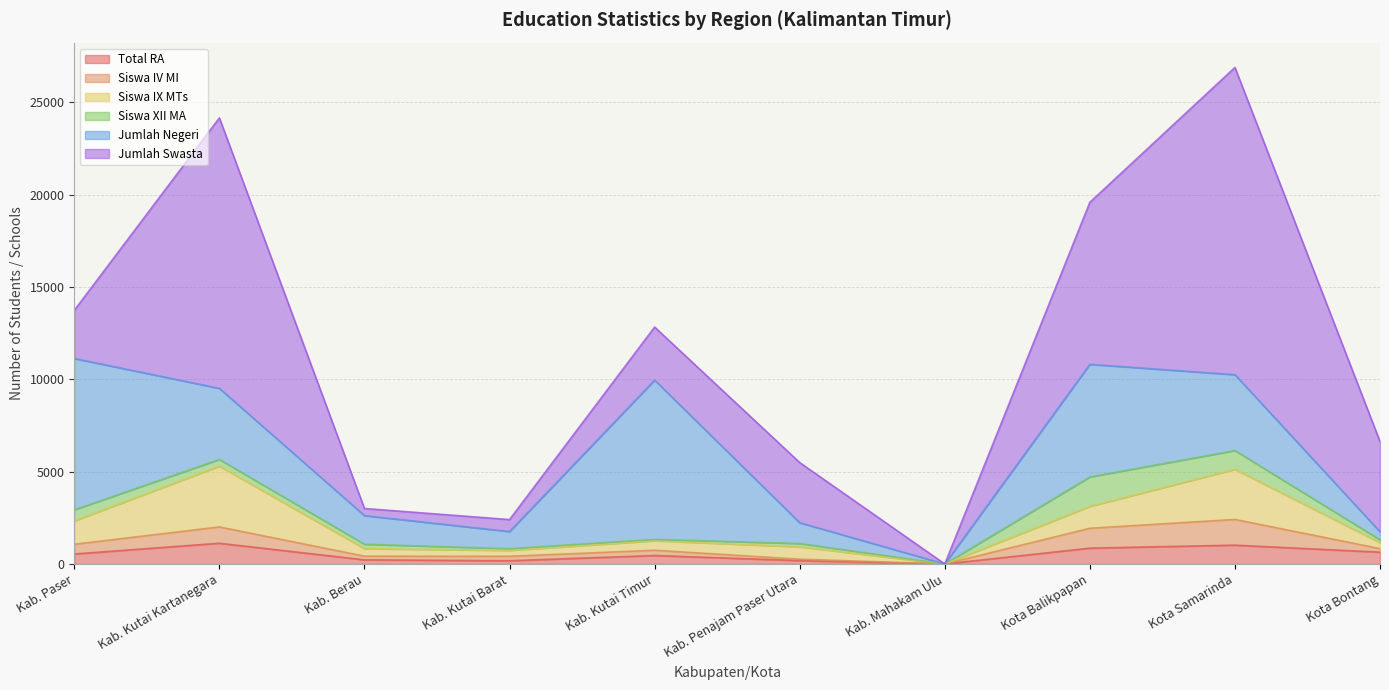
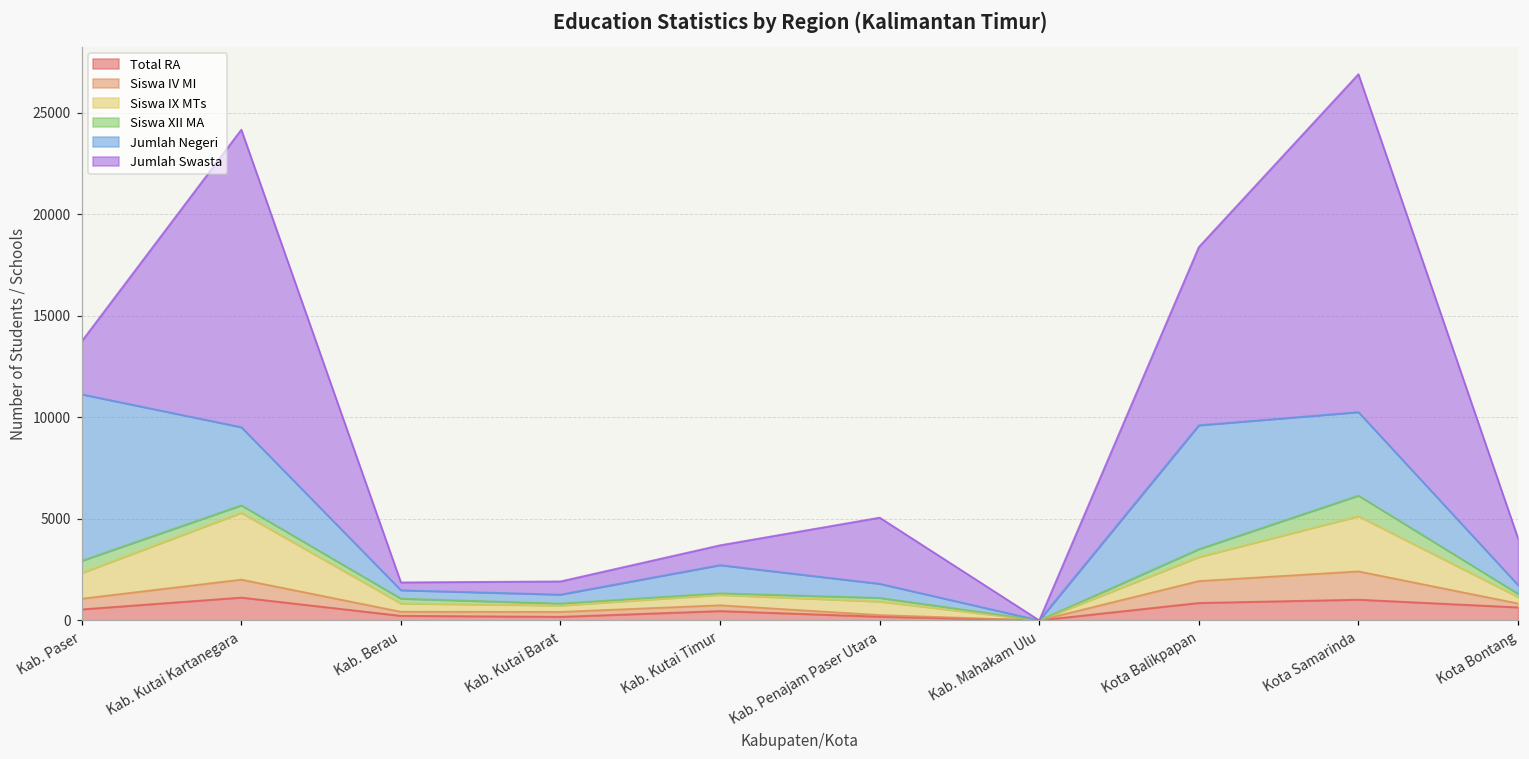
  {
    "Siswa XII MA": {
      "Kab. Paser": 600,
      "Kab. Kutai Kartanegara": 400,
      "Kab. Berau": 200,
      "Kab. Penajam Paser Utara": 200,
-     "Kota Balikpapan": 1600,
+     "Kota Balikpapan": 400,
      "Kota Samarinda": 1000,
      "Kota Bontang": 200
    },
    "Jumlah Negeri": {
      "Kab. Paser": 8200,
      "Kab. Kutai Kartanegara": 3800,
-     "Kab. Berau": 1600,
-     "Kab. Kutai Barat": 900,
-     "Kab. Kutai Timur": 8600,
-     "Kab. Penajam Paser Utara": 1100,
+     "Kab. Berau": 400,
+     "Kab. Kutai Barat": 400,
+     "Kab. Kutai Timur": 1400,
+     "Kab. Penajam Paser Utara": 700,
      "Kota Balikpapan": 6100,
      "Kota Samarinda": 4100,
      "Kota Bontang": 400
    },
    "Jumlah Swasta": {
      "Kab. Paser": 2600,
      "Kab. Kutai Kartanegara": 14600,
      "Kab. Berau": 400,
      "Kab. Kutai Barat": 600,
-     "Kab. Kutai Timur": 2900,
+     "Kab. Kutai Timur": 1000,
      "Kab. Penajam Paser Utara": 3300,
      "Kota Balikpapan": 8800,
      "Kota Samarinda": 16600,
-     "Kota Bontang": 4900
+     "Kota Bontang": 2300
    }
  }
